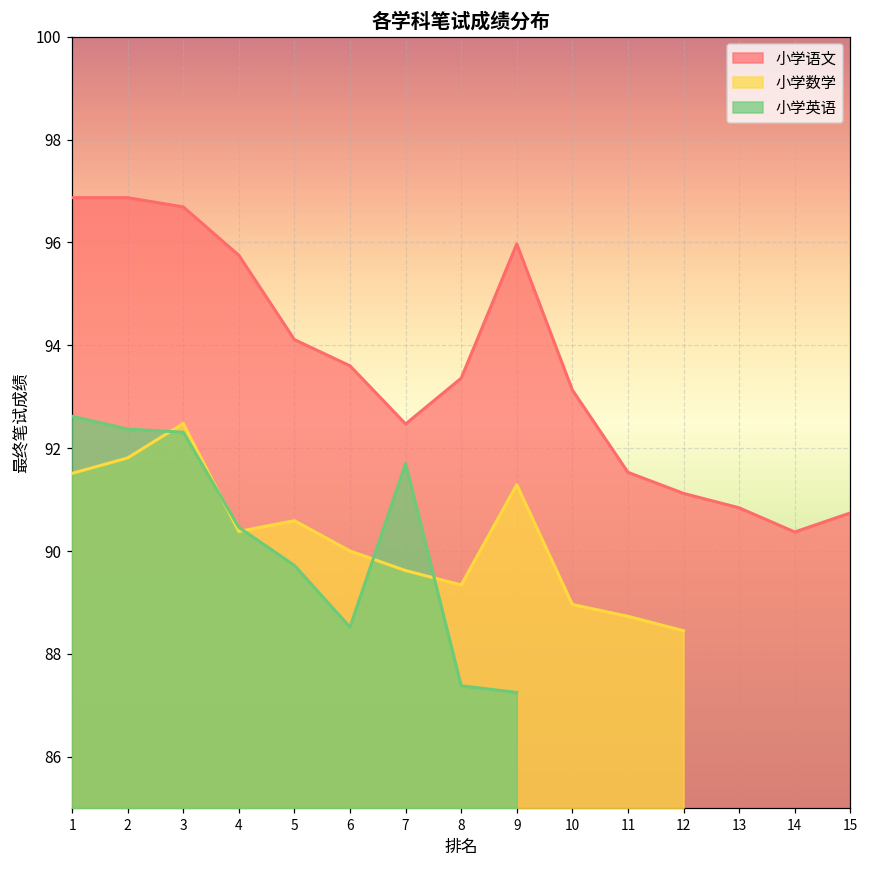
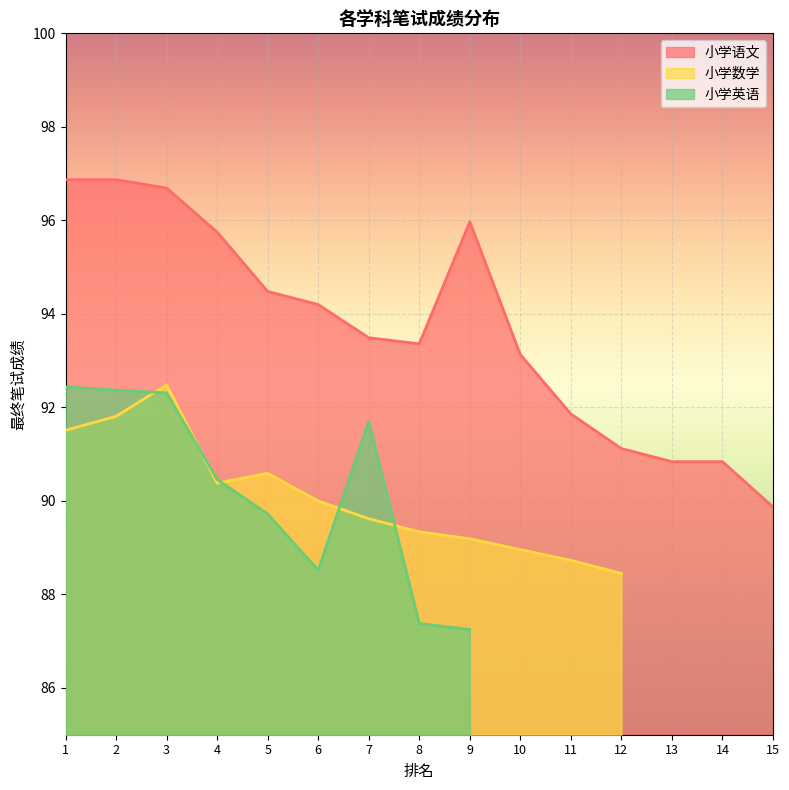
  {
    "小学语文": {
      "1": 96.9,
      "2": 96.9,
      "3": 96.7,
      "4": 95.8,
-     "5": 94.1,
-     "6": 93.6,
-     "7": 92.5,
+     "5": 94.5,
+     "6": 94.2,
+     "7": 93.5,
      "8": 93.4,
      "9": 96.0,
      "10": 93.1,
-     "11": 91.5,
+     "11": 91.9,
      "12": 91.1,
      "13": 90.8,
-     "14": 90.4,
-     "15": 90.7
+     "14": 90.8,
+     "15": 89.9
    },
    "小学数学": {
      "1": 91.5,
      "2": 91.8,
      "3": 92.5,
      "4": 90.4,
      "5": 90.6,
      "6": 90.0,
      "7": 89.6,
      "8": 89.3,
-     "9": 91.3,
+     "9": 89.2,
      "10": 89.0,
      "11": 88.7,
      "12": 88.5
    },
    "小学英语": {
-     "1": 92.6,
+     "1": 92.4,
      "2": 92.4,
      "3": 92.3,
      "4": 90.5,
      "5": 89.7,
      "6": 88.5,
      "7": 91.7,
      "8": 87.4,
      "9": 87.3
    }
  }
